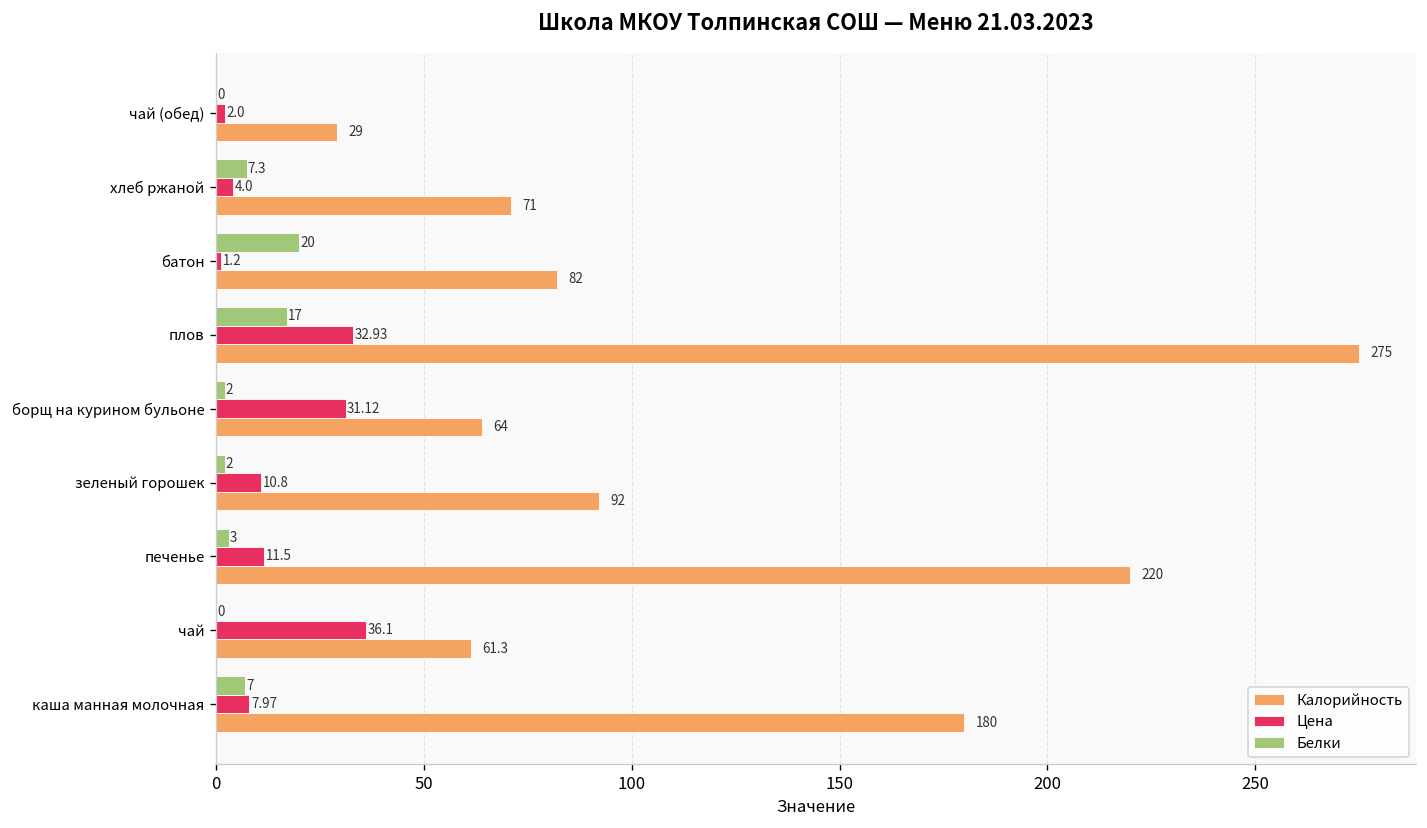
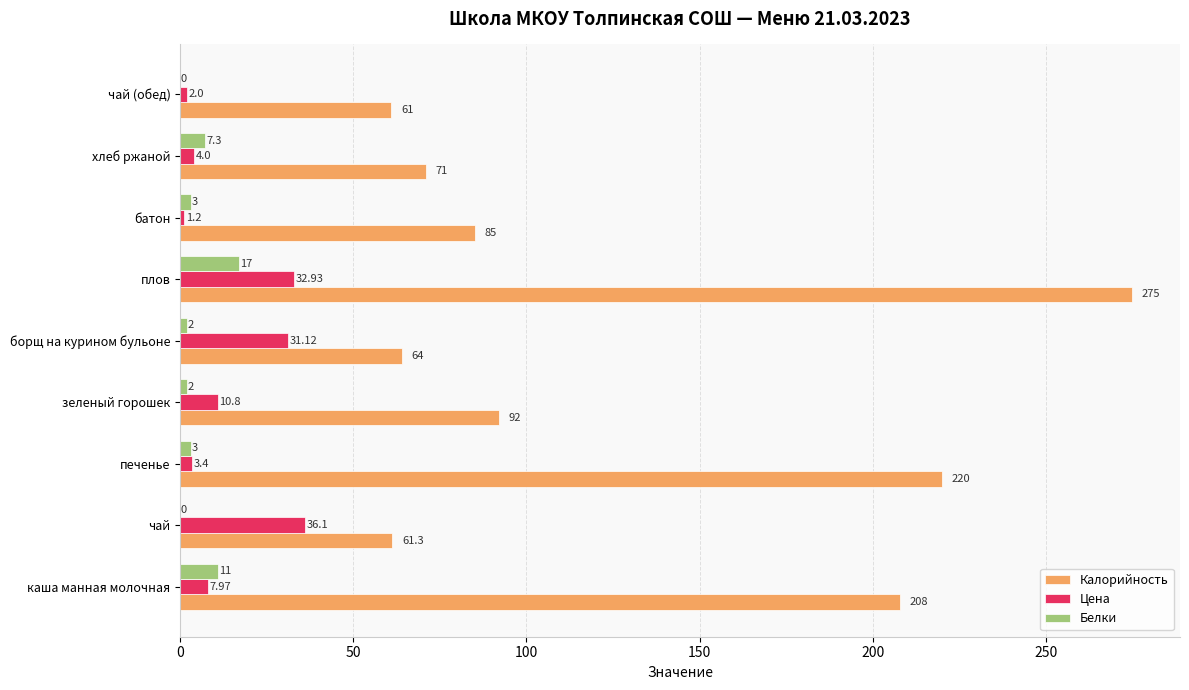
  {
    "Калорийность": {
-     "чай (обед)": 29,
+     "чай (обед)": 61,
      "хлеб ржаной": 71,
-     "батон": 82,
+     "батон": 85,
      "плов": 275,
      "борщ на курином бульоне": 64,
      "зеленый горошек": 92,
      "печенье": 220,
      "чай": 61.3,
-     "каша манная молочная": 180
+     "каша манная молочная": 208
    },
    "Цена": {
      "чай (обед)": 2.0,
      "хлеб ржаной": 4.0,
      "батон": 1.2,
      "плов": 32.93,
      "борщ на курином бульоне": 31.12,
      "зеленый горошек": 10.8,
-     "печенье": 11.5,
+     "печенье": 3.4,
      "чай": 36.1,
      "каша манная молочная": 7.97
    },
    "Белки": {
      "чай (обед)": 0,
      "хлеб ржаной": 7.3,
-     "батон": 20,
+     "батон": 3,
      "плов": 17,
      "борщ на курином бульоне": 2,
      "зеленый горошек": 2,
      "печенье": 3,
      "чай": 0,
-     "каша манная молочная": 7
+     "каша манная молочная": 11
    }
  }
